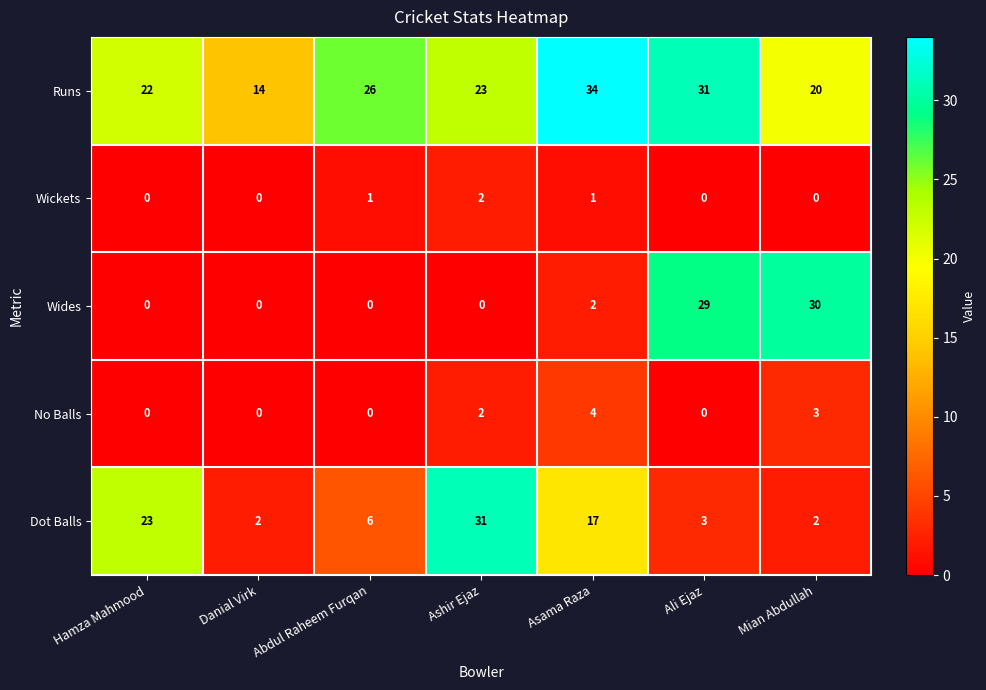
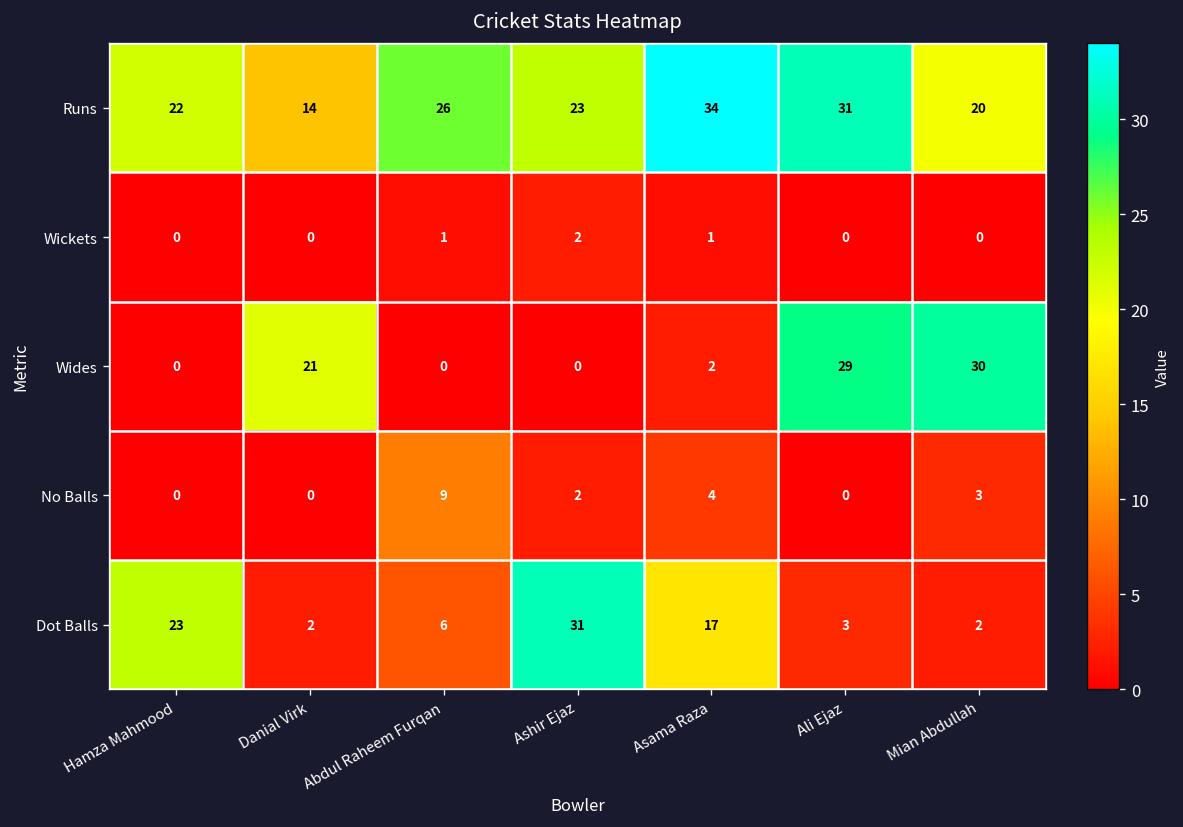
  {
    "Runs": {
      "Hamza Mahmood": 22,
      "Danial Virk": 14,
      "Abdul Raheem Furqan": 26,
      "Ashir Ejaz": 23,
      "Asama Raza": 34,
      "Ali Ejaz": 31,
      "Mian Abdullah": 20
    },
    "Wickets": {
      "Hamza Mahmood": 0,
      "Danial Virk": 0,
      "Abdul Raheem Furqan": 1,
      "Ashir Ejaz": 2,
      "Asama Raza": 1,
      "Ali Ejaz": 0,
      "Mian Abdullah": 0
    },
    "Wides": {
      "Hamza Mahmood": 0,
-     "Danial Virk": 0,
+     "Danial Virk": 21,
      "Abdul Raheem Furqan": 0,
      "Ashir Ejaz": 0,
      "Asama Raza": 2,
      "Ali Ejaz": 29,
      "Mian Abdullah": 30
    },
    "No Balls": {
      "Hamza Mahmood": 0,
      "Danial Virk": 0,
-     "Abdul Raheem Furqan": 0,
+     "Abdul Raheem Furqan": 9,
      "Ashir Ejaz": 2,
      "Asama Raza": 4,
      "Ali Ejaz": 0,
      "Mian Abdullah": 3
    },
    "Dot Balls": {
      "Hamza Mahmood": 23,
      "Danial Virk": 2,
      "Abdul Raheem Furqan": 6,
      "Ashir Ejaz": 31,
      "Asama Raza": 17,
      "Ali Ejaz": 3,
      "Mian Abdullah": 2
    }
  }
